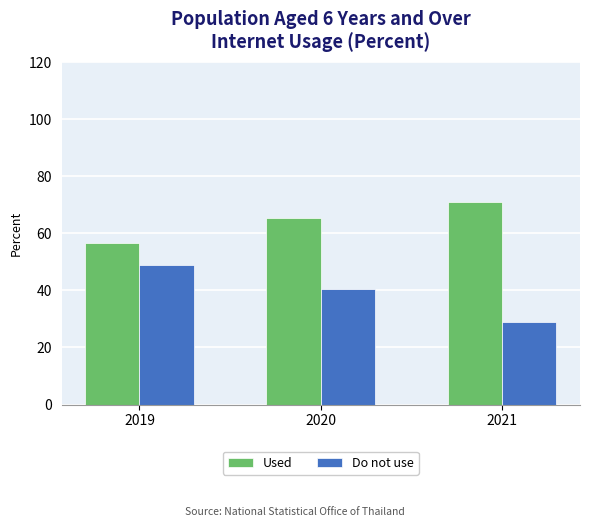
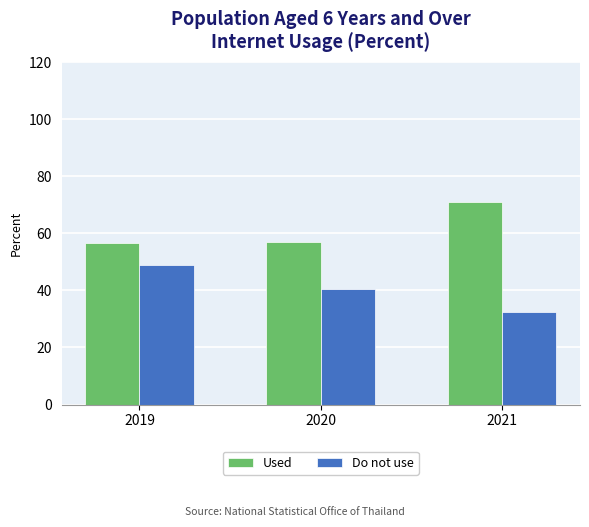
  {
    "Used": {
      "2019": 57,
-     "2020": 65,
+     "2020": 57,
      "2021": 71
    },
    "Do not use": {
      "2019": 49,
      "2020": 41,
-     "2021": 29
+     "2021": 32
    }
  }
